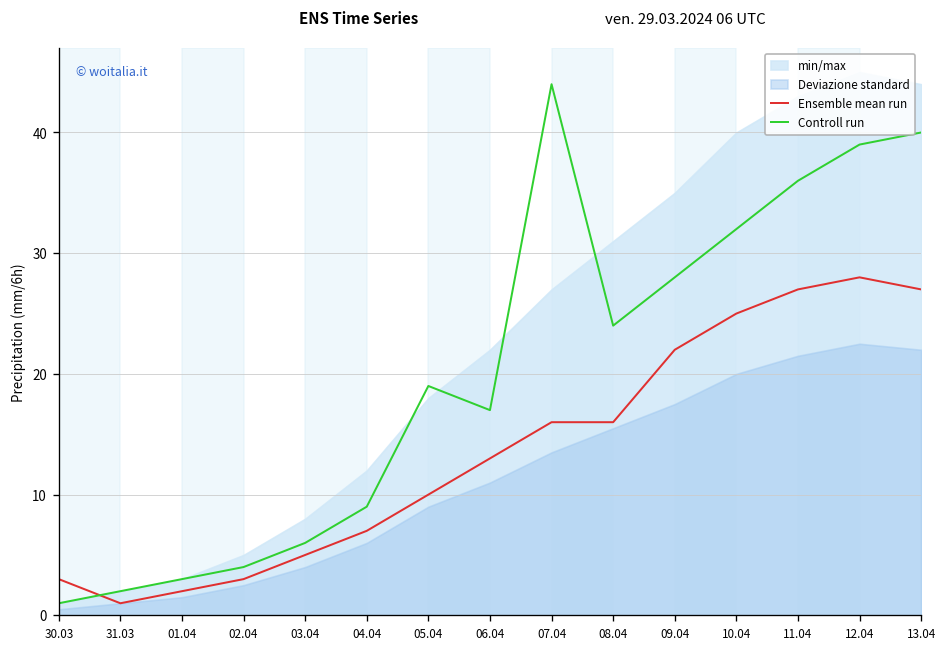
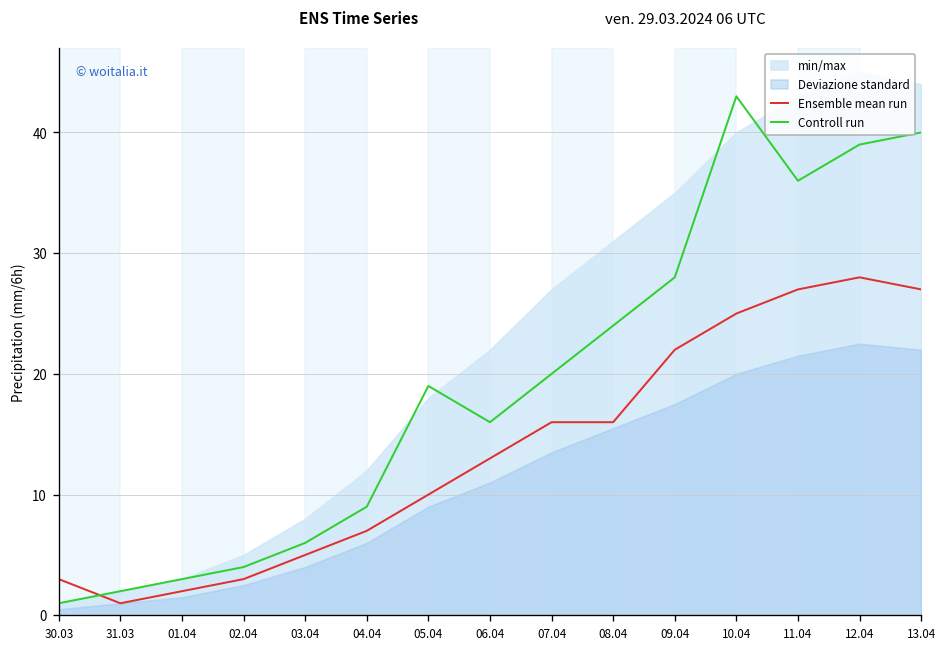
  {
    "Ensemble mean run": {
      "30.03": 3,
      "01.04": 2,
      "02.04": 3,
      "03.04": 5,
      "04.04": 7,
      "05.04": 10,
      "06.04": 13,
      "07.04": 16,
      "08.04": 16,
      "09.04": 22,
      "10.04": 25,
      "11.04": 27,
      "12.04": 28,
      "13.04": 27
    },
    "Controll run": {
      "02.04": 4,
      "03.04": 6,
      "04.04": 9,
      "05.04": 19,
-     "06.04": 17,
-     "07.04": 44,
+     "06.04": 16,
+     "07.04": 20,
      "08.04": 24,
      "09.04": 28,
-     "10.04": 32,
+     "10.04": 43,
      "11.04": 36,
      "12.04": 39,
      "13.04": 40
    }
  }
